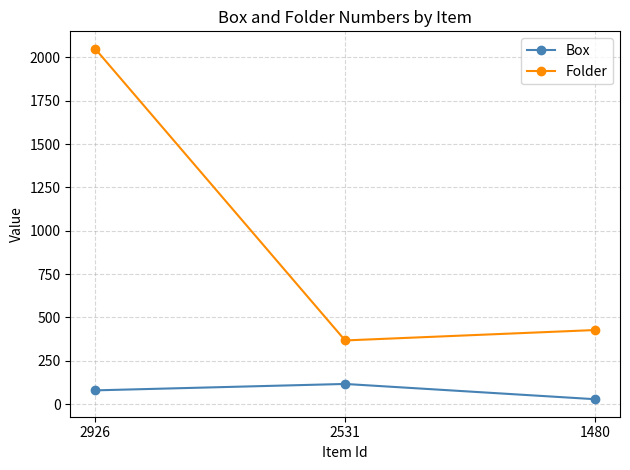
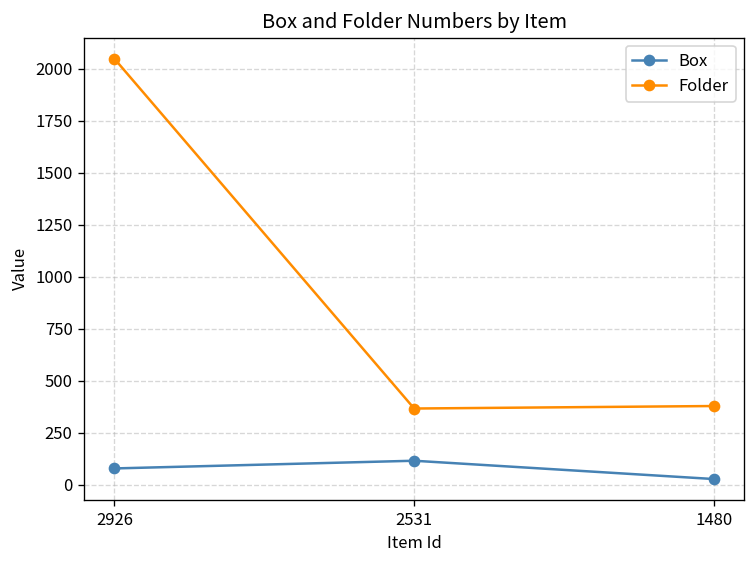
  {
    "Box": {
      "2926": 80,
      "2531": 120,
      "1480": 30
    },
    "Folder": {
      "2926": 2050,
      "2531": 370,
-     "1480": 430
+     "1480": 380
    }
  }
